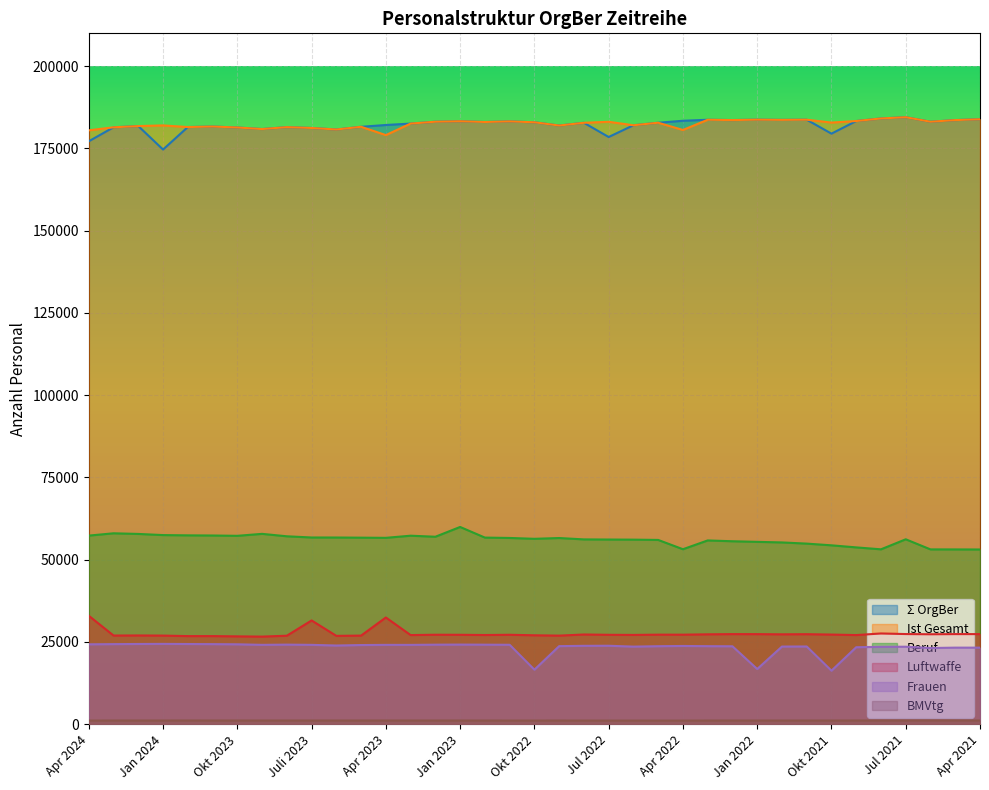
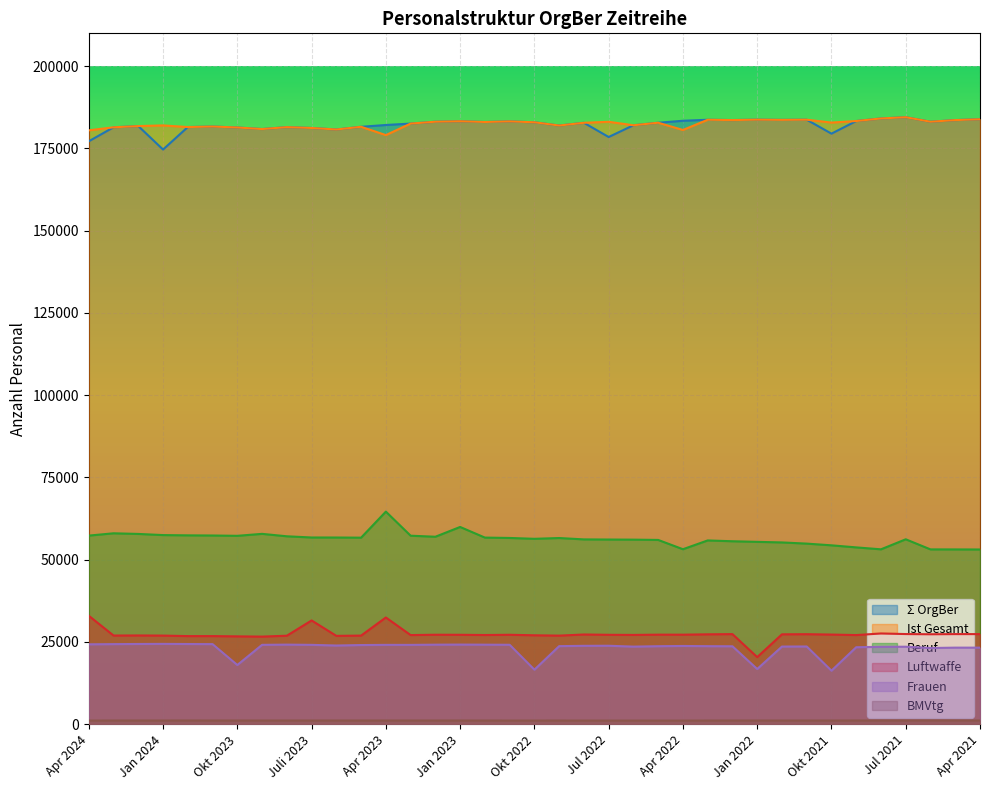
  {
    "Σ OrgBer": {
      "Apr 2024": 177000,
      "Jan 2024": 175000,
      "Apr 2023": 182000,
      "Jul 2022": 178000,
      "Apr 2022": 183000,
      "Okt 2021": 180000
    },
    "Ist Gesamt": {
      "Apr 2024": 181000,
      "Jan 2024": 182000,
      "Apr 2023": 179000,
      "Jul 2022": 183000,
      "Apr 2022": 181000,
      "Okt 2021": 183000
    },
    "Beruf": {
      "Apr 2024": 57000,
      "Jan 2024": 57000,
      "Okt 2023": 57000,
      "Juli 2023": 57000,
-     "Apr 2023": 57000,
+     "Apr 2023": 65000,
      "Jan 2023": 60000,
      "Okt 2022": 56000,
      "Jul 2022": 56000,
      "Apr 2022": 53000,
      "Jan 2022": 55000,
      "Okt 2021": 54000,
      "Jul 2021": 56000,
      "Apr 2021": 53000
    },
    "Luftwaffe": {
      "Apr 2024": 33000,
      "Jan 2024": 27000,
      "Okt 2023": 27000,
      "Juli 2023": 32000,
      "Apr 2023": 32000,
      "Jan 2023": 27000,
      "Okt 2022": 27000,
      "Jul 2022": 27000,
      "Apr 2022": 27000,
-     "Jan 2022": 27000,
+     "Jan 2022": 20000,
      "Okt 2021": 27000,
      "Apr 2021": 27000
    },
    "Frauen": {
      "Apr 2024": 24000,
      "Jan 2024": 24000,
-     "Okt 2023": 24000,
+     "Okt 2023": 18000,
      "Juli 2023": 24000,
      "Apr 2023": 24000,
      "Jan 2023": 24000,
      "Okt 2022": 17000,
      "Jul 2022": 24000,
      "Apr 2022": 24000,
      "Jan 2022": 17000,
      "Okt 2021": 16000,
      "Apr 2021": 23000
    },
    "BMVtg": {
      "Apr 2024": 1000,
      "Jan 2024": 1000,
      "Okt 2023": 1000,
      "Juli 2023": 1000,
      "Apr 2023": 1000,
      "Jan 2023": 1000,
      "Okt 2022": 1000,
      "Jul 2022": 1000,
      "Apr 2022": 1000,
      "Jan 2022": 1000,
      "Okt 2021": 1000,
      "Jul 2021": 1000,
      "Apr 2021": 1000
    }
  }
